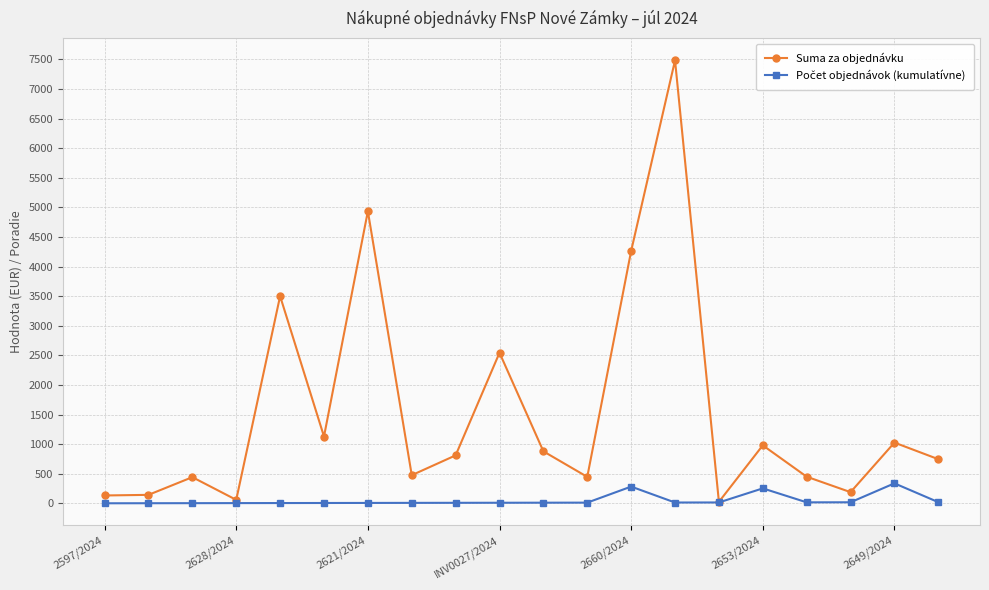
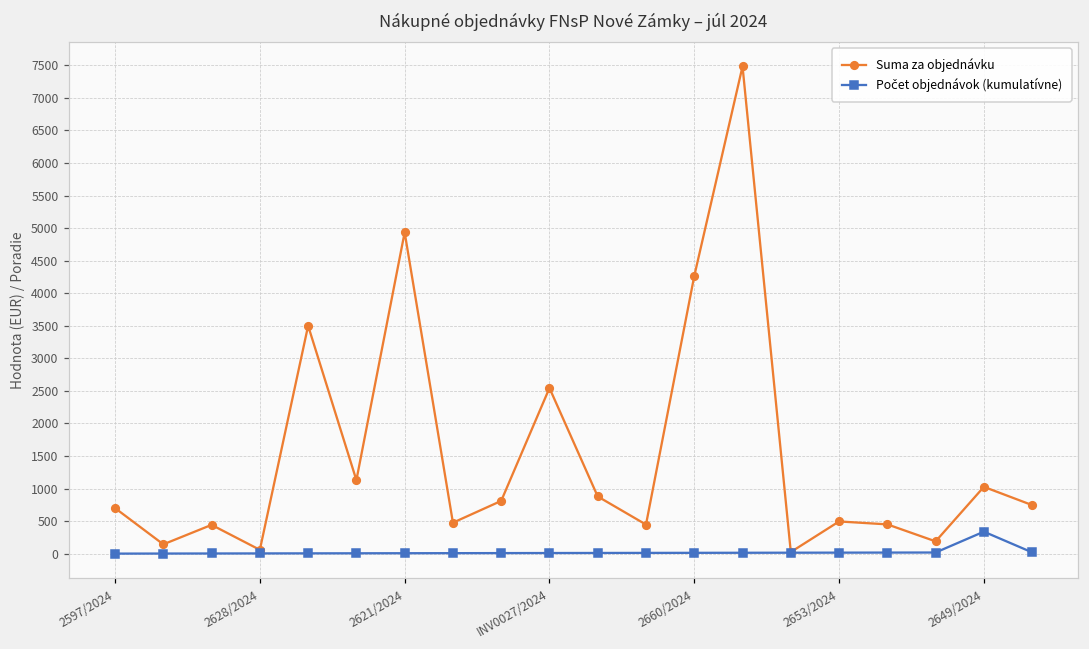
  {
    "Suma za objednávku": {
-     "2597/2024": 100,
+     "2597/2024": 700,
      "2628/2024": 100,
      "2621/2024": 4900,
      "INV0027/2024": 2500,
      "2660/2024": 4300,
-     "2653/2024": 1000,
+     "2653/2024": 500,
      "2649/2024": 1000
    },
    "Počet objednávok (kumulatívne)": {
      "2597/2024": 0,
      "2628/2024": 0,
      "2621/2024": 0,
      "INV0027/2024": 0,
-     "2660/2024": 300,
-     "2653/2024": 300,
+     "2660/2024": 0,
+     "2653/2024": 0,
      "2649/2024": 300
    }
  }
